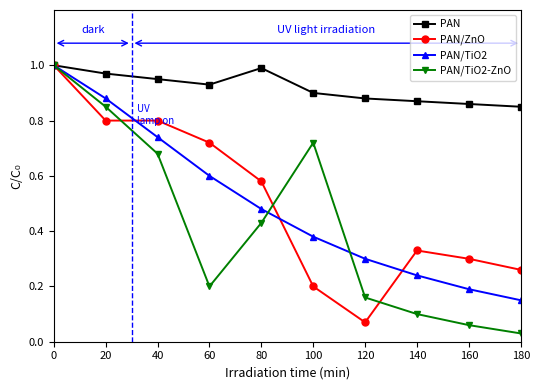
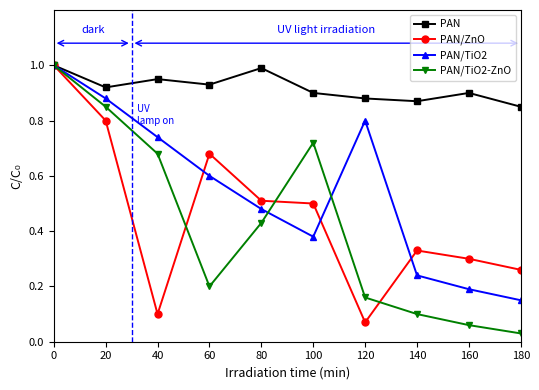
  {
    "PAN": {
-     "20": 0.97,
+     "20": 0.92,
      "40": 0.95,
      "60": 0.93,
      "80": 0.99,
      "100": 0.90,
      "120": 0.88,
      "140": 0.87,
-     "160": 0.86,
+     "160": 0.90,
      "180": 0.85
    },
    "PAN/ZnO": {
      "20": 0.80,
-     "40": 0.8,
-     "60": 0.72,
-     "80": 0.58,
-     "100": 0.2,
+     "40": 0.1,
+     "60": 0.68,
+     "80": 0.51,
+     "100": 0.5,
      "120": 0.07,
      "140": 0.33,
      "160": 0.30,
      "180": 0.26
    },
    "PAN/TiO2": {
      "20": 0.88,
      "40": 0.74,
      "60": 0.6,
      "80": 0.48,
      "100": 0.38,
-     "120": 0.3,
+     "120": 0.8,
      "140": 0.24,
      "160": 0.19,
      "180": 0.15
    },
    "PAN/TiO2-ZnO": {
      "20": 0.85,
      "40": 0.68,
      "60": 0.20,
      "80": 0.43,
      "100": 0.72,
      "120": 0.16,
      "140": 0.10,
      "160": 0.06,
      "180": 0.03
    }
  }
